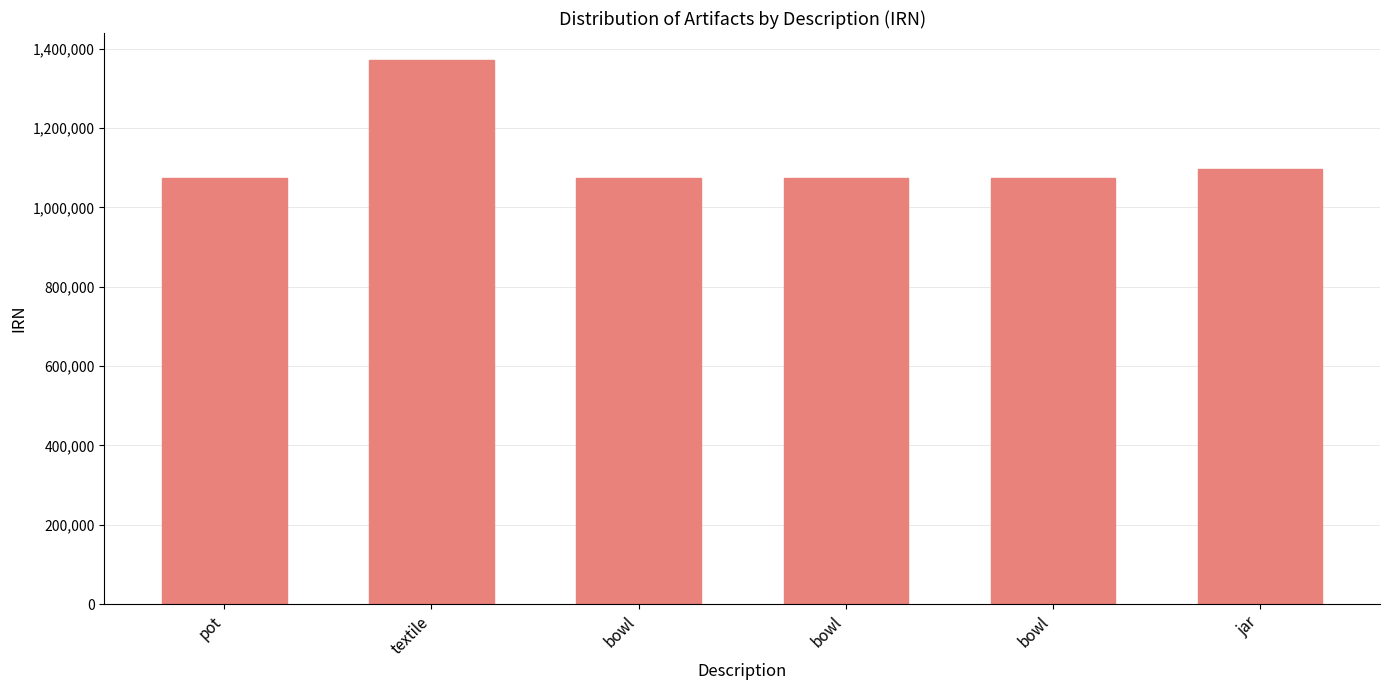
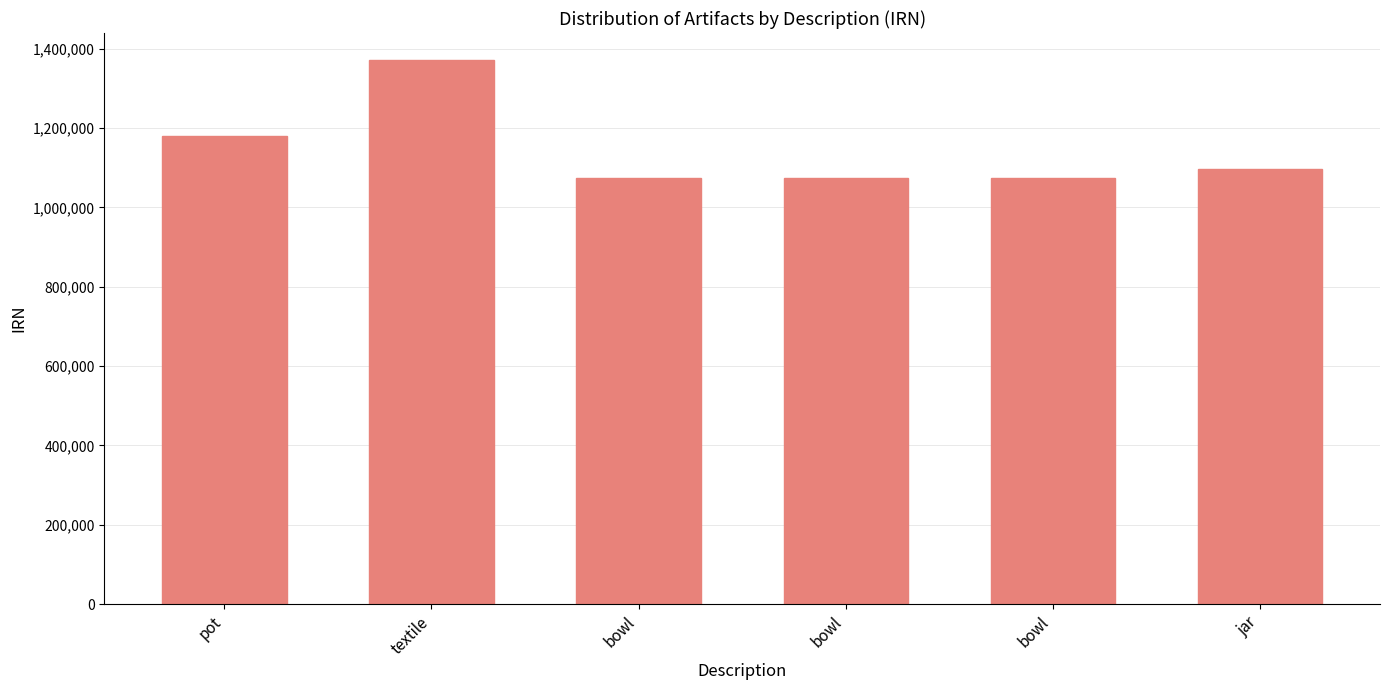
  {
-   "pot": "1,070,000",
+   "pot": "1,180,000",
    "textile": "1,370,000",
    "jar": "1,100,000"
  }
